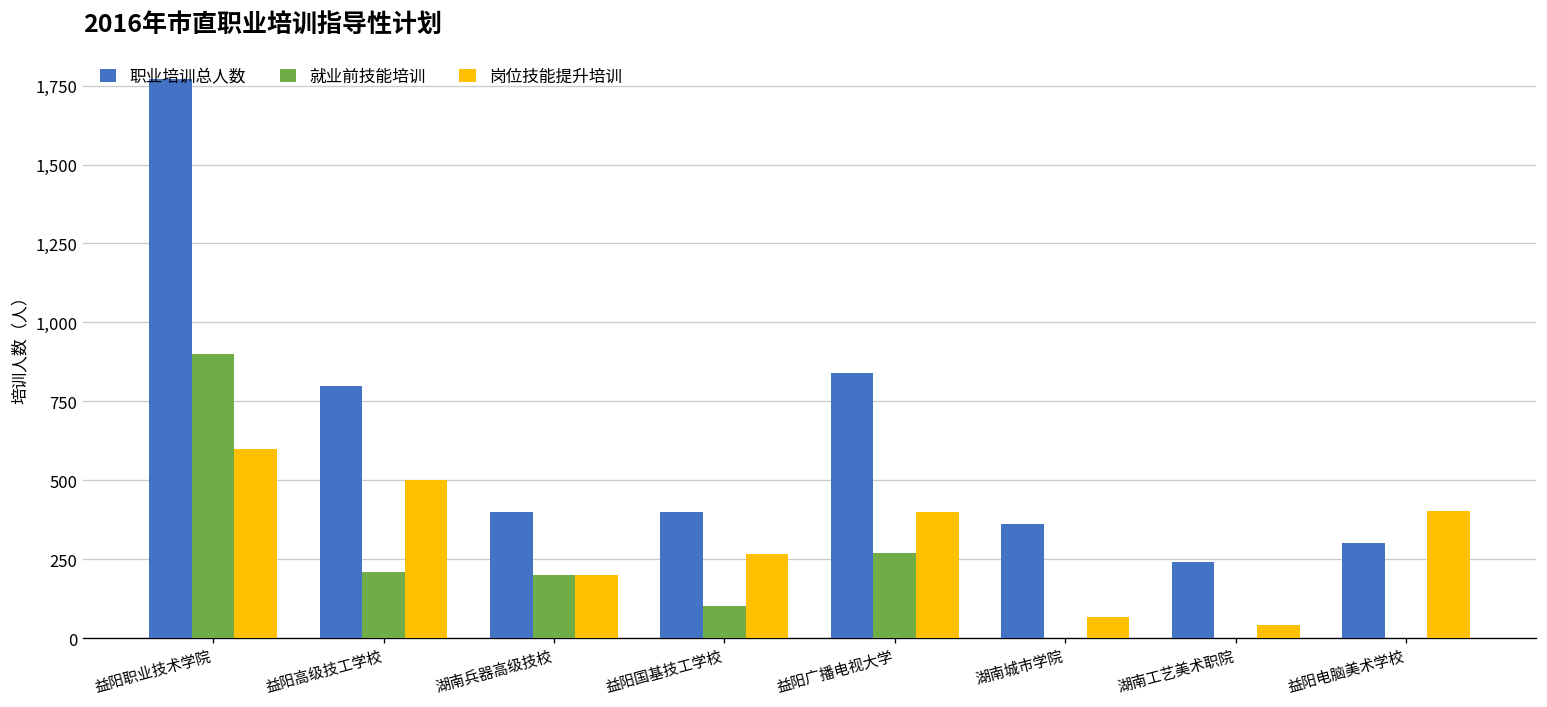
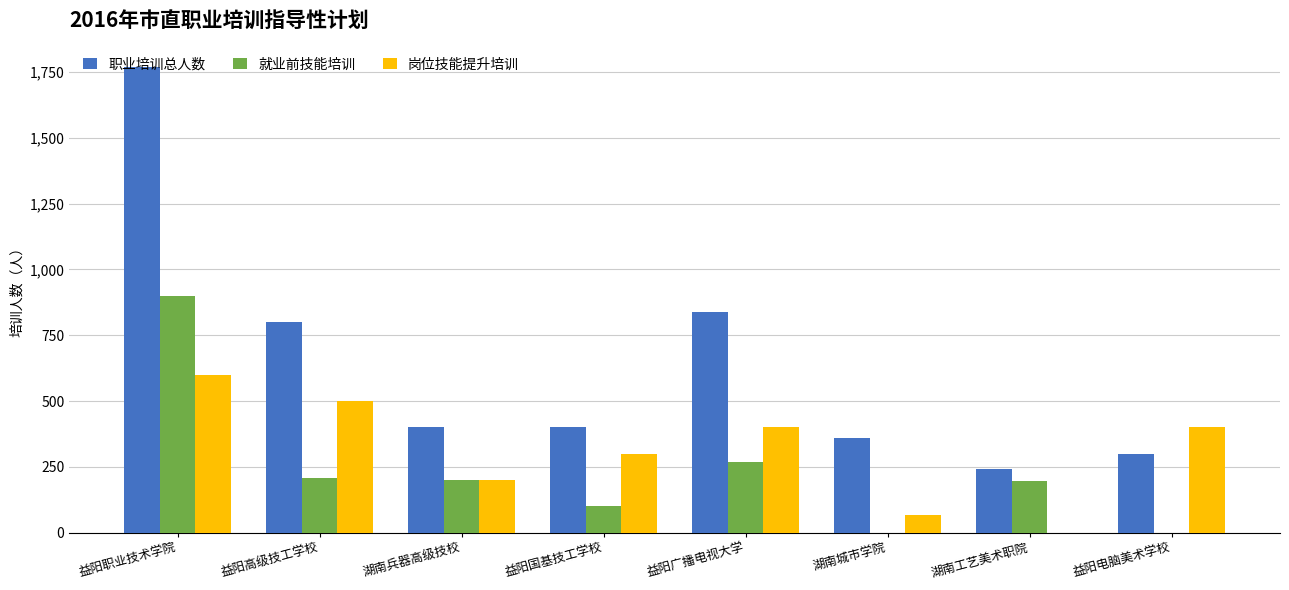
  {
    "职业培训总人数": {
      "益阳职业技术学院": "1,770",
      "益阳高级技工学校": "800",
      "湖南兵器高级技校": "400",
      "益阳国基技工学校": "400",
      "益阳广播电视大学": "840",
      "湖南城市学院": "360",
      "湖南工艺美术职院": "240",
      "益阳电脑美术学校": "300"
    },
    "就业前技能培训": {
      "益阳职业技术学院": "900",
      "益阳高级技工学校": "210",
      "湖南兵器高级技校": "200",
      "益阳国基技工学校": "100",
      "益阳广播电视大学": "270",
      "湖南城市学院": "0",
-     "湖南工艺美术职院": "0",
+     "湖南工艺美术职院": "200",
      "益阳电脑美术学校": "0"
    },
    "岗位技能提升培训": {
      "益阳职业技术学院": "600",
      "益阳高级技工学校": "500",
      "湖南兵器高级技校": "200",
-     "益阳国基技工学校": "270",
+     "益阳国基技工学校": "300",
      "益阳广播电视大学": "400",
      "湖南城市学院": "70",
-     "湖南工艺美术职院": "40",
+     "湖南工艺美术职院": "0",
      "益阳电脑美术学校": "400"
    }
  }
